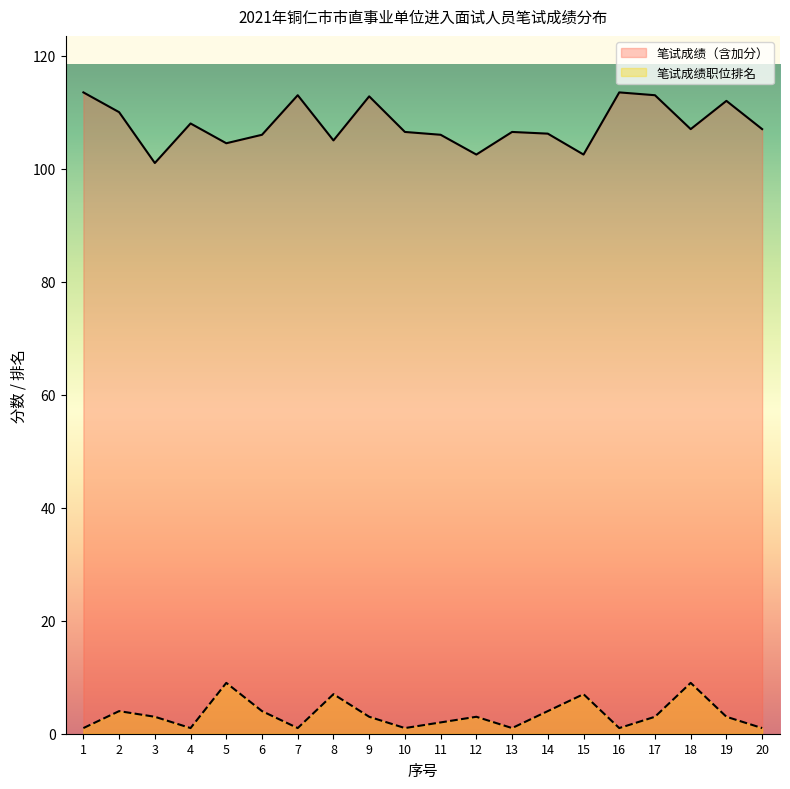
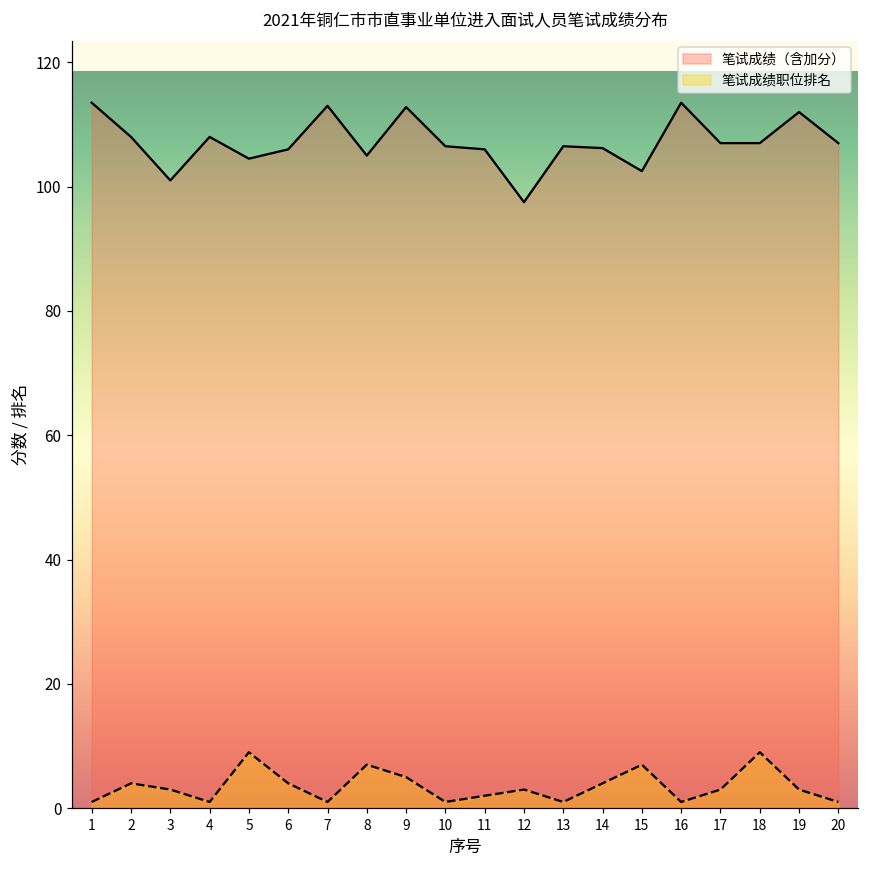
  {
    "笔试成绩（含加分）": {
      "1": 114,
-     "2": 110,
+     "2": 108,
      "3": 101,
      "4": 108,
      "5": 105,
      "6": 106,
      "7": 113,
      "8": 105,
      "9": 113,
      "10": 107,
      "11": 106,
-     "12": 103,
+     "12": 98,
      "13": 107,
      "14": 106,
      "15": 103,
      "16": 114,
-     "17": 113,
+     "17": 107,
      "18": 107,
      "19": 112,
      "20": 107
    },
    "笔试成绩职位排名": {
      "1": 1,
      "2": 4,
      "3": 3,
      "4": 1,
      "5": 9,
      "6": 4,
      "7": 1,
      "8": 7,
-     "9": 3,
+     "9": 5,
      "10": 1,
      "11": 2,
      "12": 3,
      "13": 1,
      "14": 4,
      "15": 7,
      "16": 1,
      "17": 3,
      "18": 9,
      "19": 3,
      "20": 1
    }
  }
